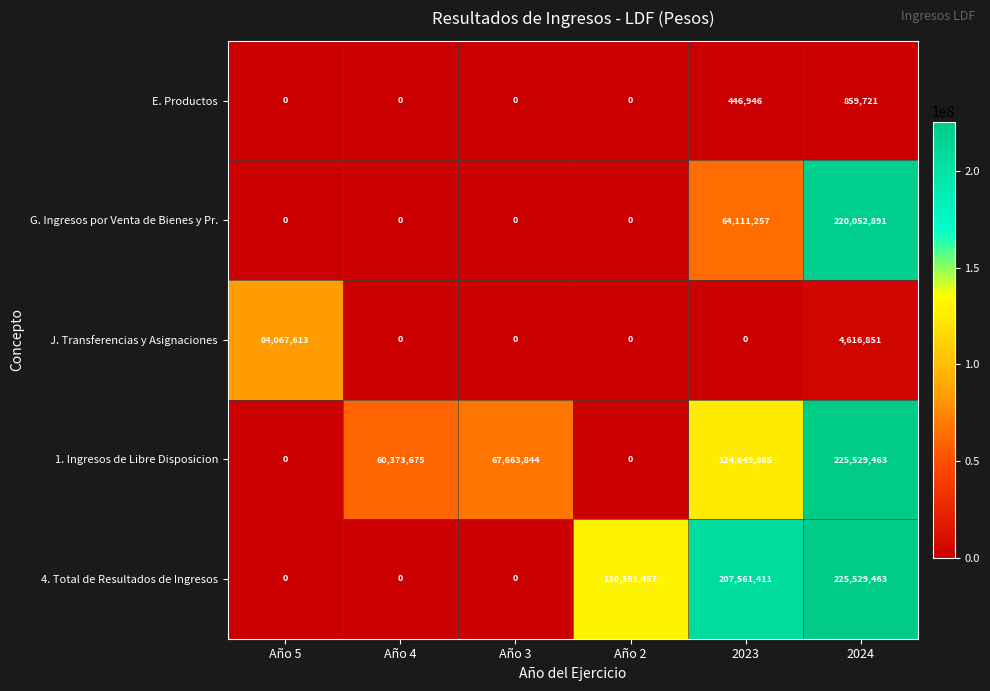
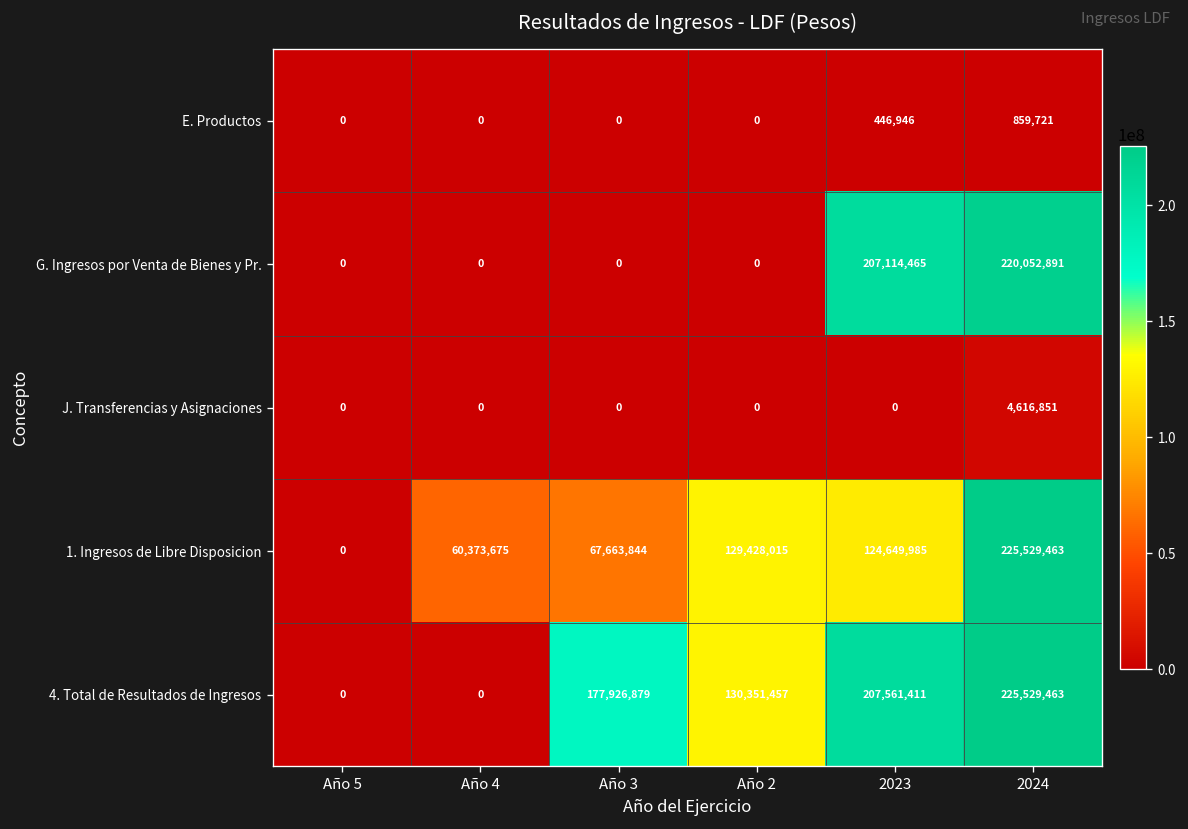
  {
    "E. Productos": {
      "Año 5": "0",
      "Año 4": "0",
      "Año 3": "0",
      "Año 2": "0",
      "2023": "446,946",
      "2024": "859,721"
    },
    "G. Ingresos por Venta de Bienes y Pr.": {
      "Año 5": "0",
      "Año 4": "0",
      "Año 3": "0",
      "Año 2": "0",
-     "2023": "64,111,257",
+     "2023": "207,114,465",
      "2024": "220,052,891"
    },
    "J. Transferencias y Asignaciones": {
-     "Año 5": "84,067,613",
+     "Año 5": "0",
      "Año 4": "0",
      "Año 3": "0",
      "Año 2": "0",
      "2023": "0",
      "2024": "4,616,851"
    },
    "1. Ingresos de Libre Disposicion": {
      "Año 5": "0",
      "Año 4": "60,373,675",
      "Año 3": "67,663,844",
-     "Año 2": "0",
+     "Año 2": "129,428,015",
      "2023": "124,649,985",
      "2024": "225,529,463"
    },
    "4. Total de Resultados de Ingresos": {
      "Año 5": "0",
      "Año 4": "0",
-     "Año 3": "0",
+     "Año 3": "177,926,879",
      "Año 2": "130,351,457",
      "2023": "207,561,411",
      "2024": "225,529,463"
    }
  }
